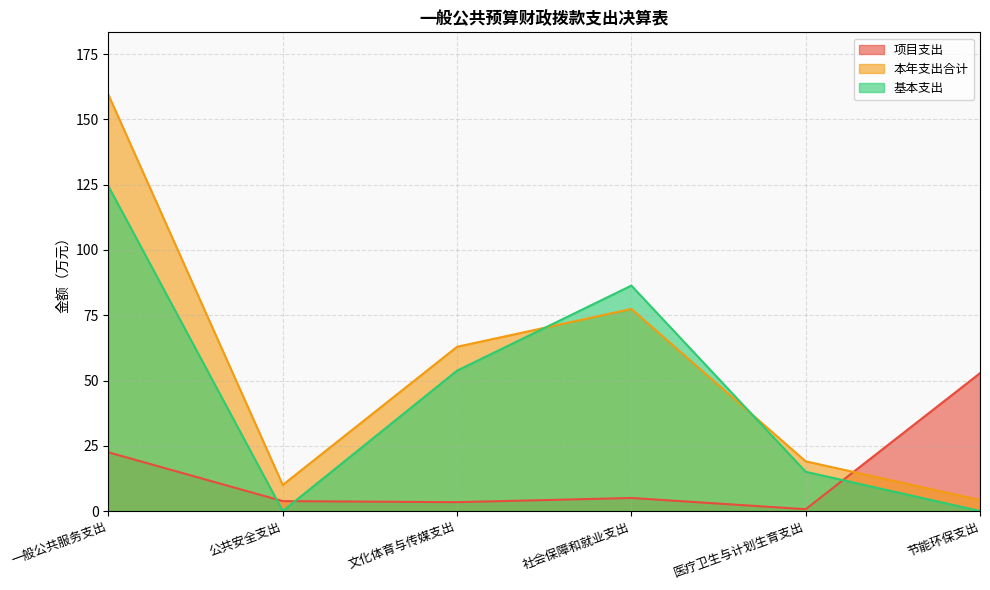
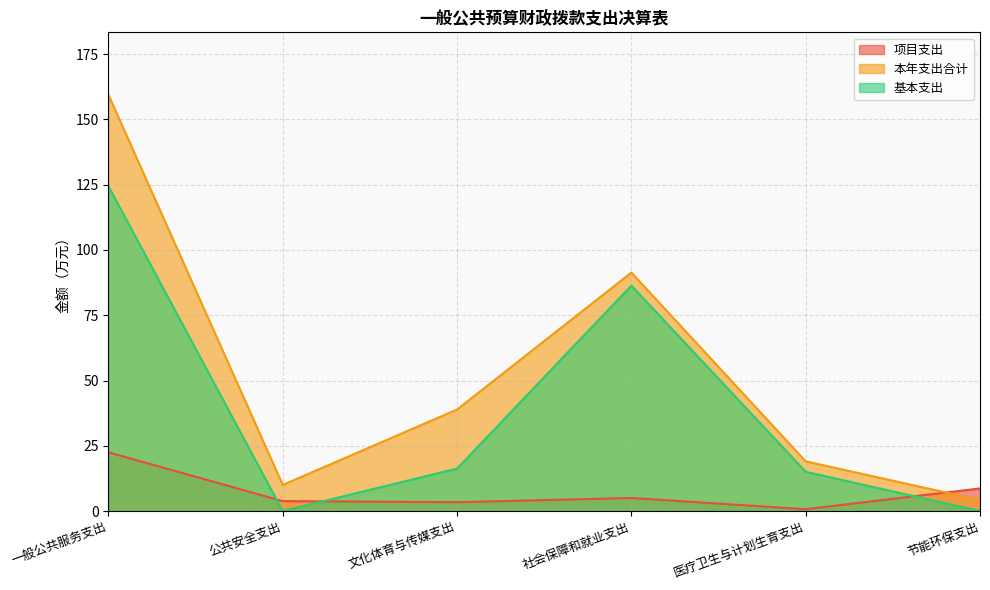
  {
    "项目支出": {
      "一般公共服务支出": 22,
      "公共安全支出": 4,
      "文化体育与传媒支出": 3,
      "社会保障和就业支出": 5,
      "医疗卫生与计划生育支出": 1,
-     "节能环保支出": 53
+     "节能环保支出": 9
    },
    "本年支出合计": {
      "一般公共服务支出": 159,
      "公共安全支出": 10,
-     "文化体育与传媒支出": 63,
-     "社会保障和就业支出": 77,
+     "文化体育与传媒支出": 39,
+     "社会保障和就业支出": 91,
      "医疗卫生与计划生育支出": 19,
      "节能环保支出": 4
    },
    "基本支出": {
      "一般公共服务支出": 124,
      "公共安全支出": 0,
-     "文化体育与传媒支出": 54,
+     "文化体育与传媒支出": 16,
      "社会保障和就业支出": 86,
      "医疗卫生与计划生育支出": 15,
      "节能环保支出": 0
    }
  }
